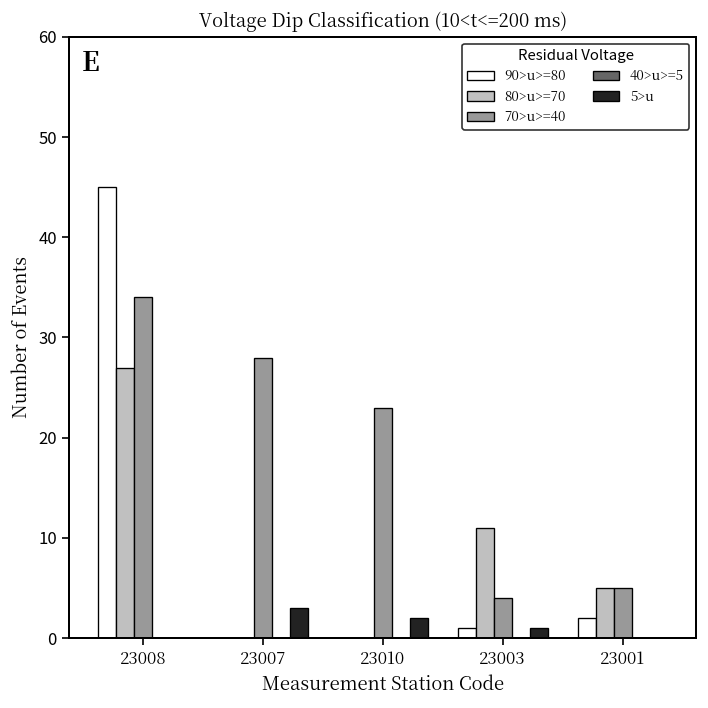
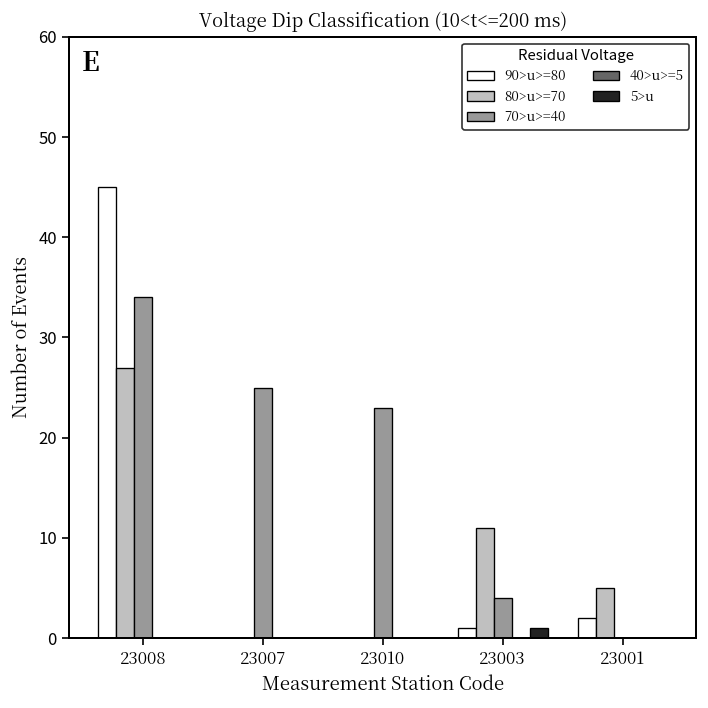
  {
    "90>u>=80": {
      "23008": 45,
      "23007": 0,
      "23010": 0,
      "23003": 1,
      "23001": 2
    },
    "80>u>=70": {
      "23008": 27,
      "23007": 0,
      "23010": 0,
      "23003": 11,
      "23001": 5
    },
    "70>u>=40": {
      "23008": 34,
-     "23007": 28,
+     "23007": 25,
      "23010": 23,
      "23003": 4,
-     "23001": 5
+     "23001": 0
    },
    "40>u>=5": {
      "23008": 0,
      "23007": 0,
      "23010": 0,
      "23003": 0,
      "23001": 0
    },
    "5>u": {
      "23008": 0,
-     "23007": 3,
-     "23010": 2,
+     "23007": 0,
+     "23010": 0,
      "23003": 1,
      "23001": 0
    }
  }
